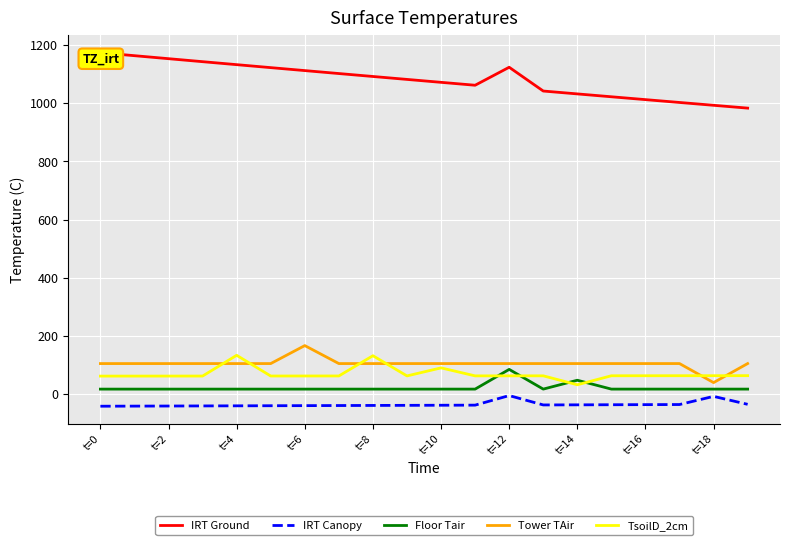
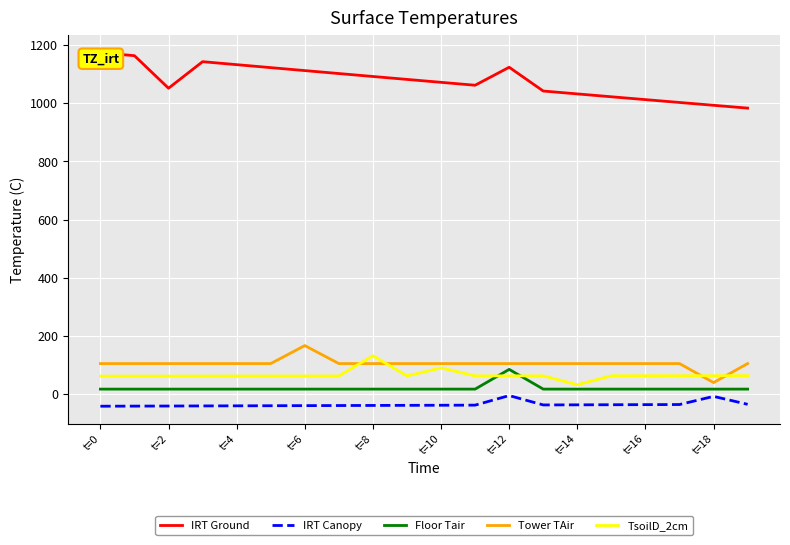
  {
    "IRT Ground": {
-     "t=2": 1150,
+     "t=2": 1050,
      "t=4": 1130,
      "t=6": 1110,
      "t=8": 1090,
      "t=10": 1070,
      "t=12": 1120,
      "t=14": 1030,
      "t=16": 1010,
      "t=18": 990
    },
    "IRT Canopy": {
      "t=0": -40,
      "t=2": -40,
      "t=4": -40,
      "t=6": -40,
      "t=8": -40,
      "t=10": -40,
      "t=12": -10,
      "t=14": -40,
      "t=16": -40,
      "t=18": -10
    },
    "Floor Tair": {
      "t=0": 20,
      "t=2": 20,
      "t=4": 20,
      "t=6": 20,
      "t=8": 20,
      "t=10": 20,
      "t=12": 80,
-     "t=14": 50,
+     "t=14": 20,
      "t=16": 20,
      "t=18": 20
    },
    "Tower TAir": {
      "t=0": 100,
      "t=2": 100,
      "t=4": 100,
      "t=6": 170,
      "t=8": 100,
      "t=10": 100,
      "t=12": 100,
      "t=14": 100,
      "t=16": 100,
      "t=18": 40
    },
    "TsoilD_2cm": {
      "t=0": 60,
      "t=2": 60,
-     "t=4": 130,
+     "t=4": 60,
      "t=6": 60,
      "t=8": 130,
      "t=10": 90,
      "t=12": 60,
      "t=14": 30,
      "t=16": 60,
      "t=18": 60
    }
  }
